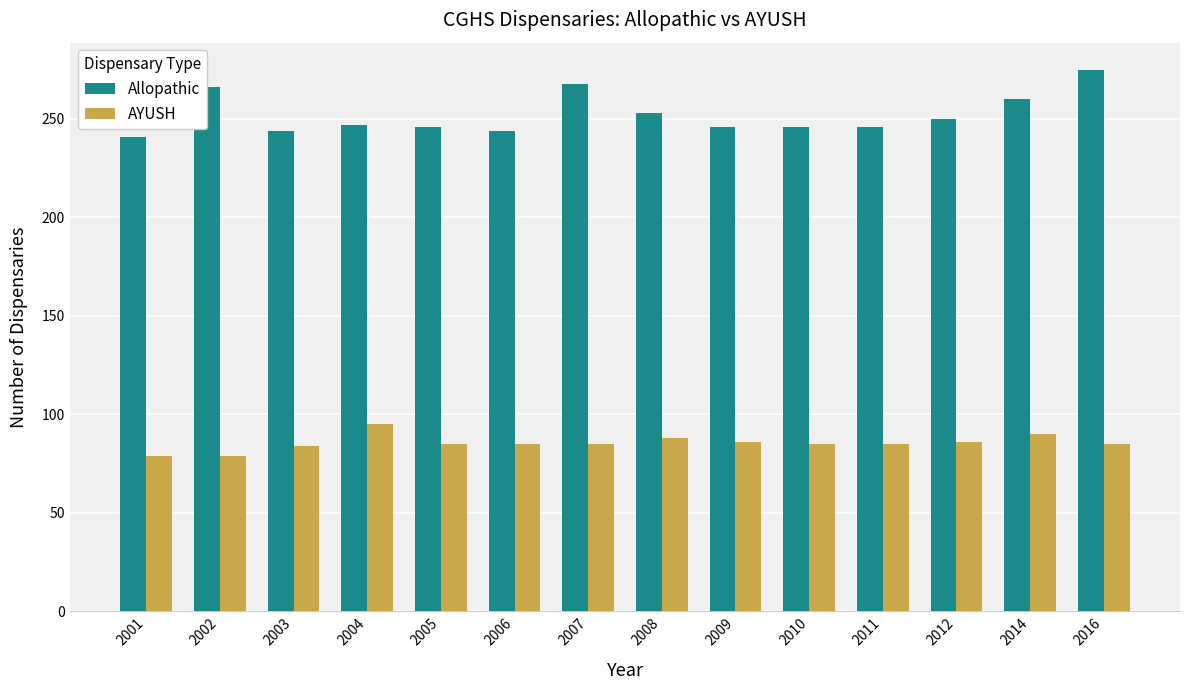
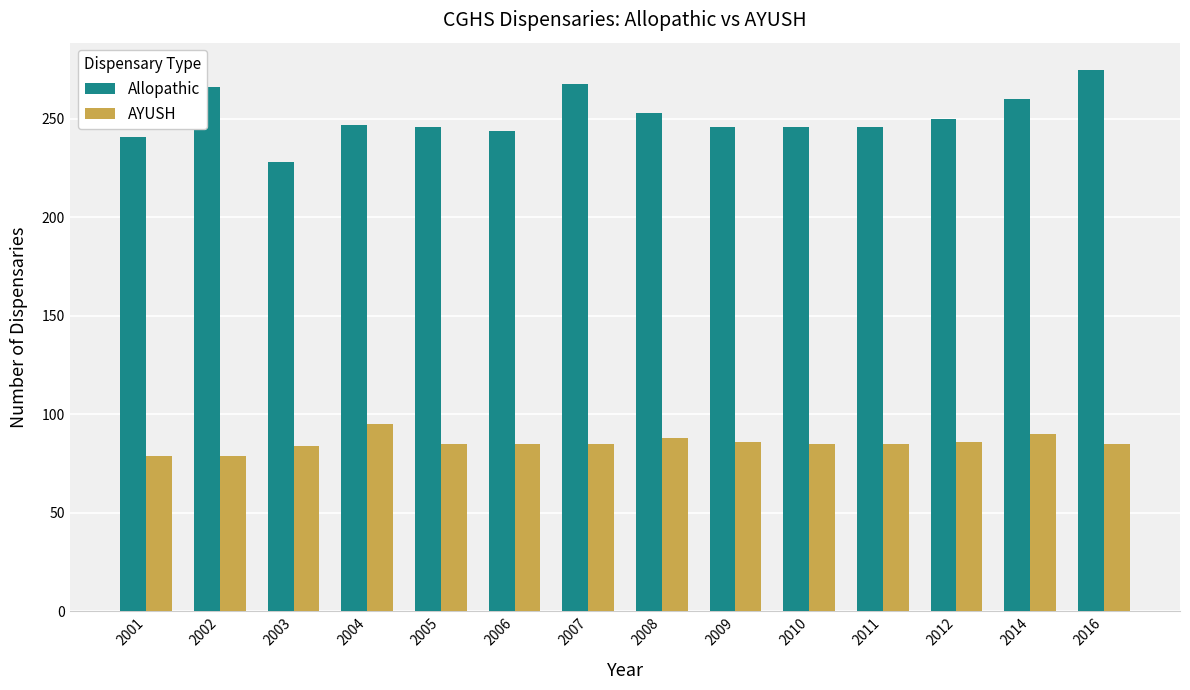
  {
    "Allopathic": {
      "2001": 241,
-     "2003": 244,
+     "2003": 228,
      "2004": 247,
      "2005": 246,
      "2006": 244,
      "2007": 268,
      "2008": 253,
      "2009": 246,
      "2010": 246,
      "2011": 246,
      "2012": 250,
      "2014": 260,
      "2016": 275
    },
    "AYUSH": {
      "2001": 79,
      "2002": 79,
      "2003": 84,
      "2004": 95,
      "2005": 85,
      "2006": 85,
      "2007": 85,
      "2008": 88,
      "2009": 86,
      "2010": 85,
      "2011": 85,
      "2012": 86,
      "2014": 90,
      "2016": 85
    }
  }
